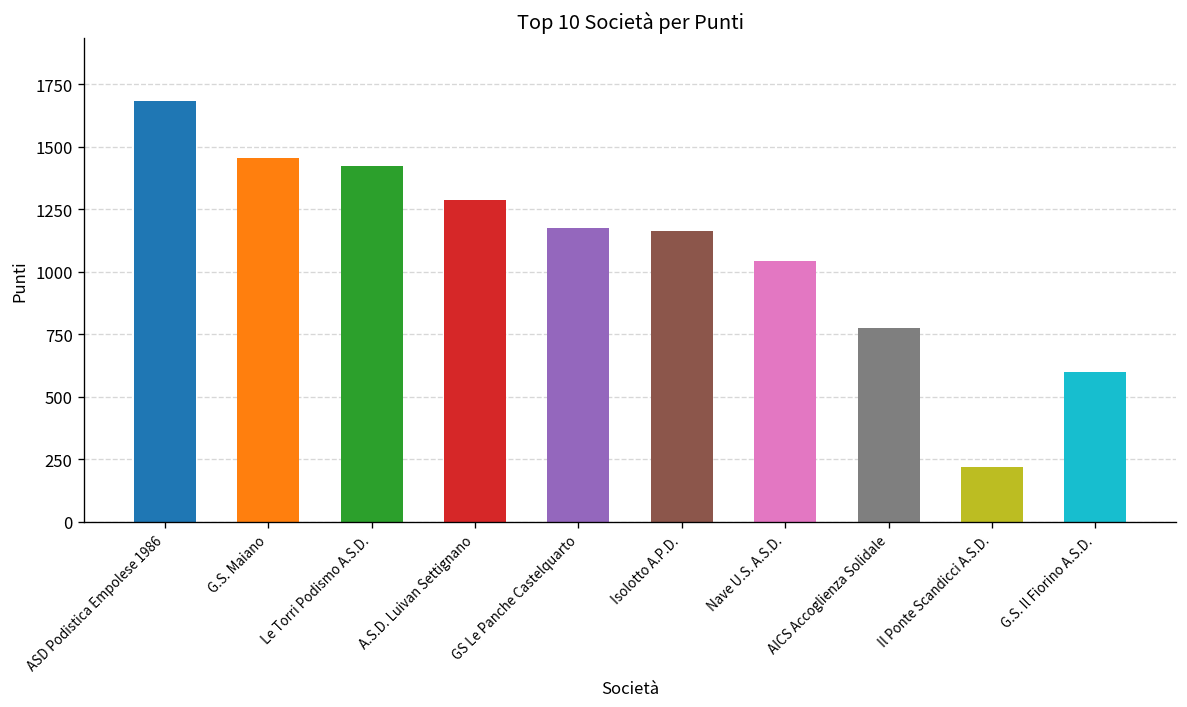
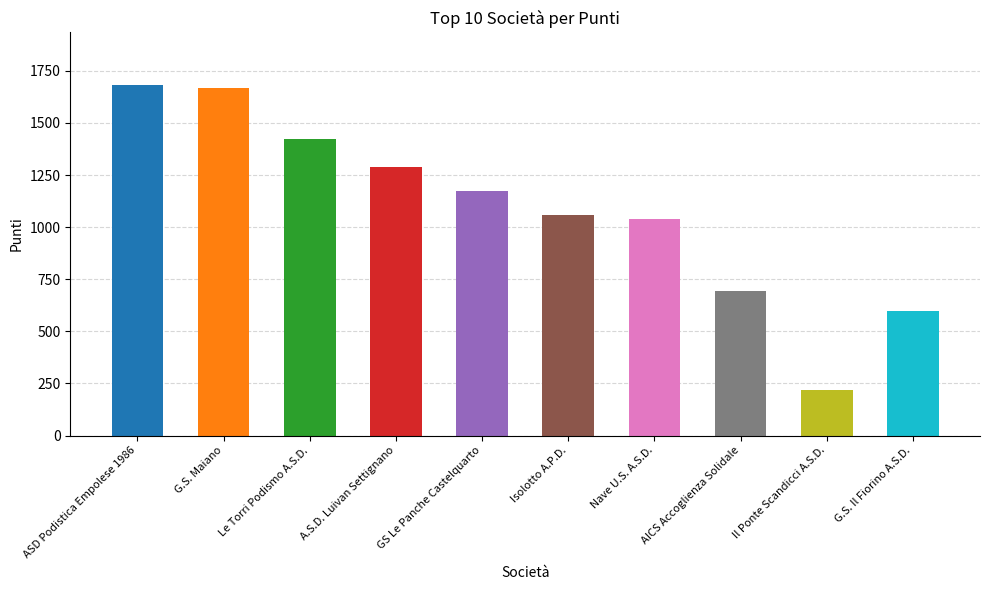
  {
    "ASD Podistica Empolese 1986": 1680,
-   "G.S. Maiano": 1460,
+   "G.S. Maiano": 1670,
    "Le Torri Podismo A.S.D.": 1420,
    "A.S.D. Luivan Settignano": 1290,
    "GS Le Panche Castelquarto": 1180,
-   "Isolotto A.P.D.": 1160,
+   "Isolotto A.P.D.": 1060,
    "Nave U.S. A.S.D.": 1040,
-   "AICS Accoglienza Solidale": 780,
+   "AICS Accoglienza Solidale": 690,
    "Il Ponte Scandicci A.S.D.": 220,
    "G.S. Il Fiorino A.S.D.": 600
  }
